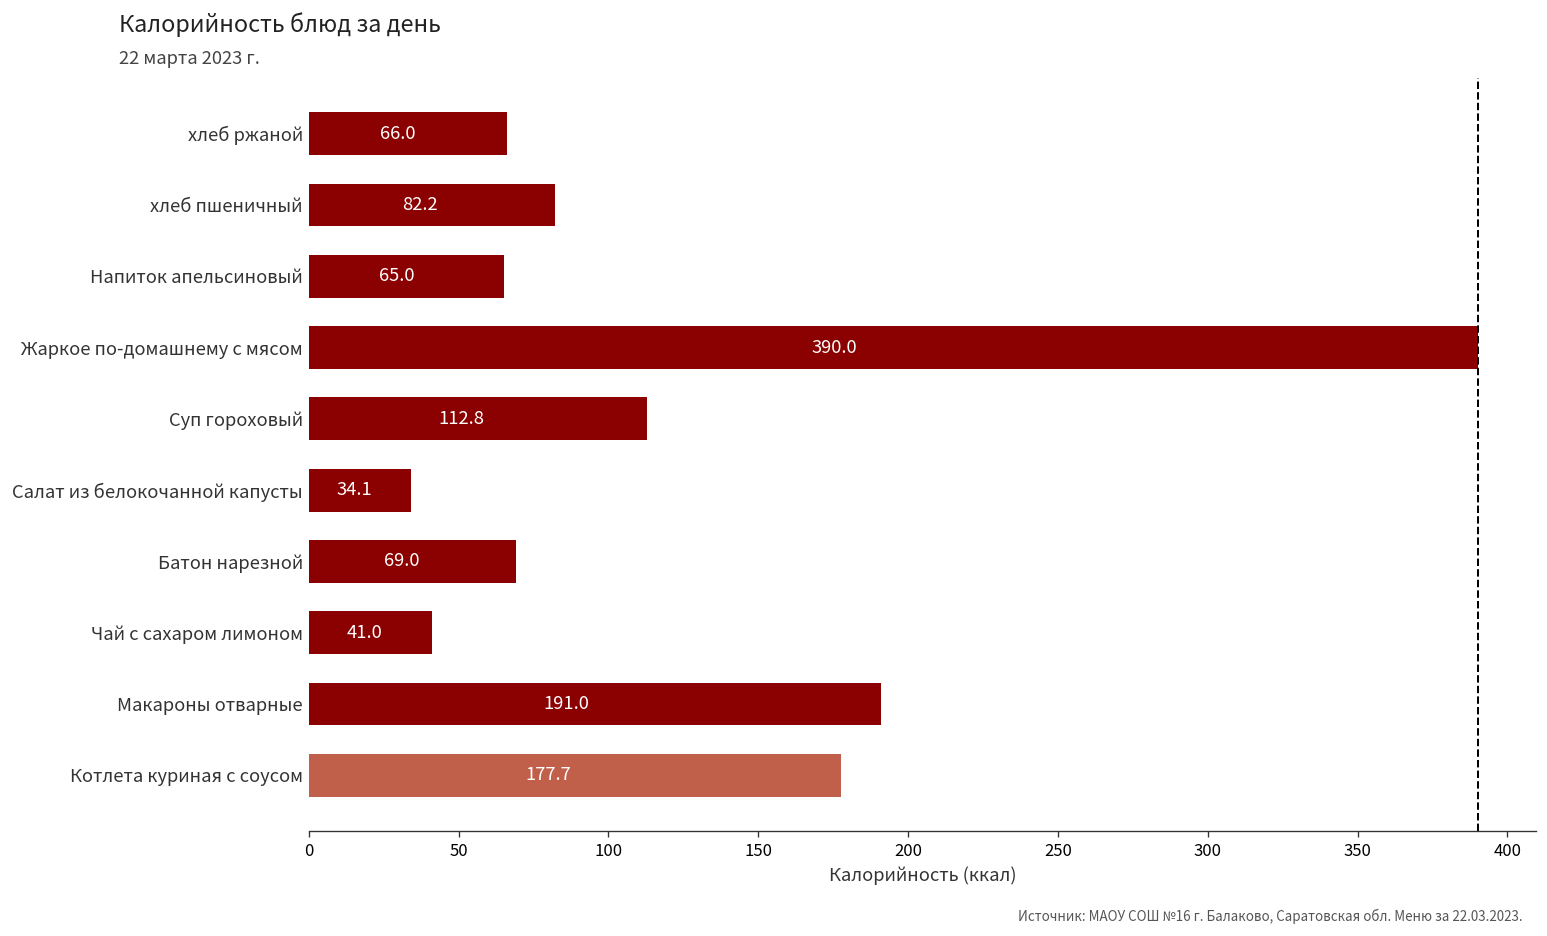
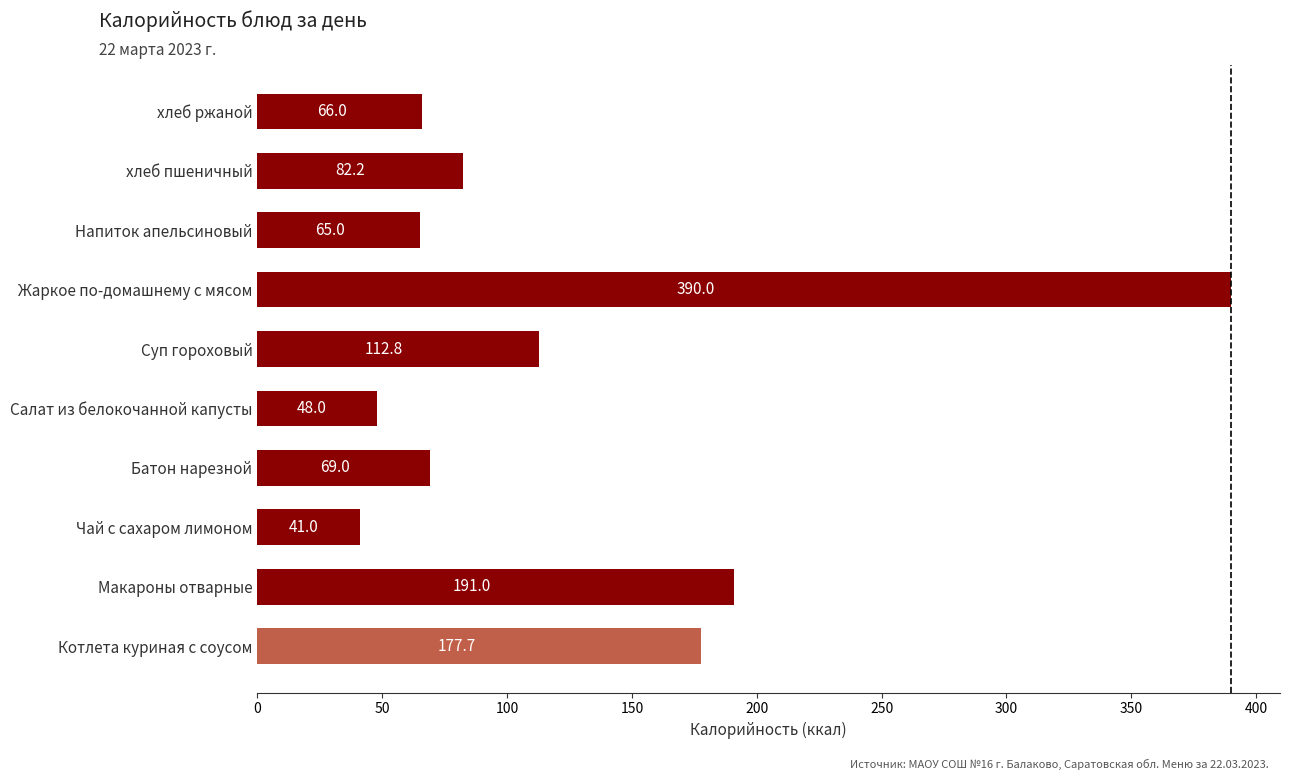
  {
    "хлеб ржаной": 66.0,
    "хлеб пшеничный": 82.2,
    "Напиток апельсиновый": 65.0,
    "Жаркое по-домашнему с мясом": 390.0,
    "Суп гороховый": 112.8,
-   "Салат из белокочанной капусты": 34.1,
+   "Салат из белокочанной капусты": 48.0,
    "Батон нарезной": 69.0,
    "Чай с сахаром лимоном": 41.0,
    "Макароны отварные": 191.0,
    "Котлета куриная с соусом": 177.7
  }
